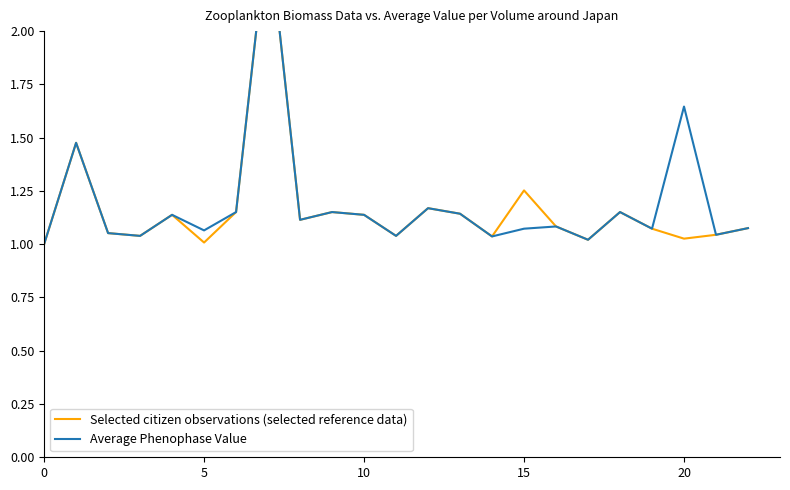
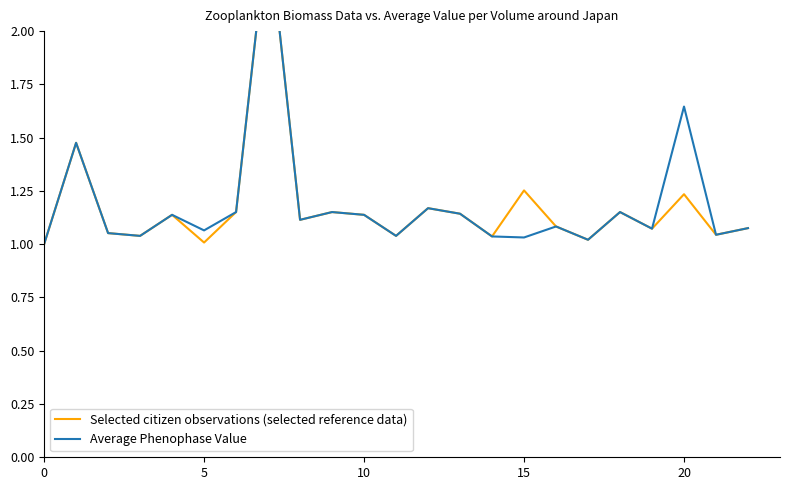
  {
    "Selected citizen observations (selected reference data)": {
      "5": 1.01,
      "15": 1.25,
-     "20": 1.03
+     "20": 1.23
    },
    "Average Phenophase Value": {
      "5": 1.06,
-     "15": 1.07,
+     "15": 1.03,
      "20": 1.65
    }
  }
